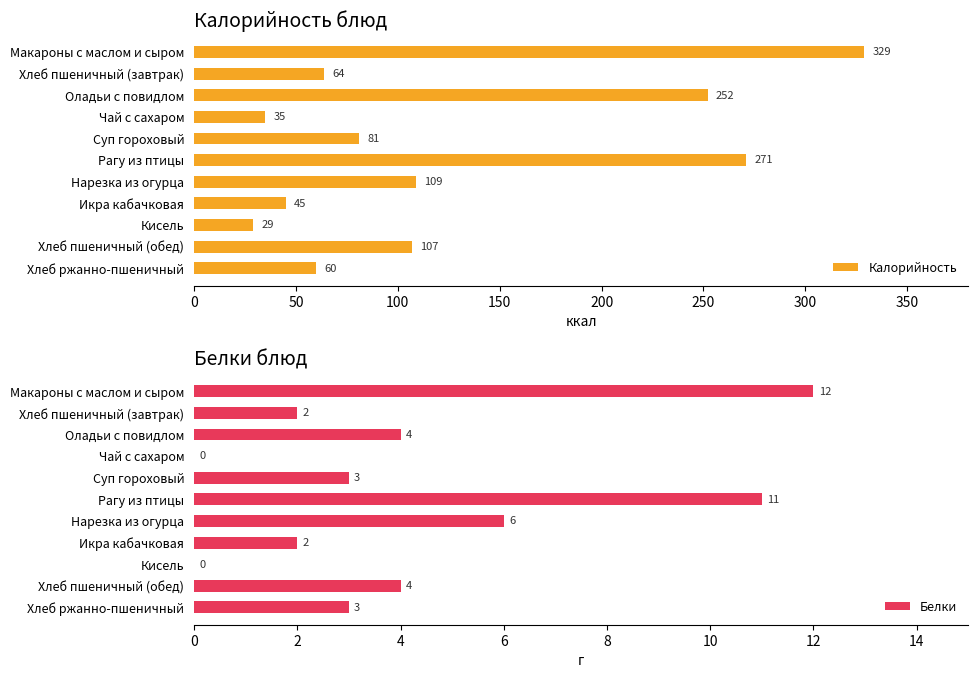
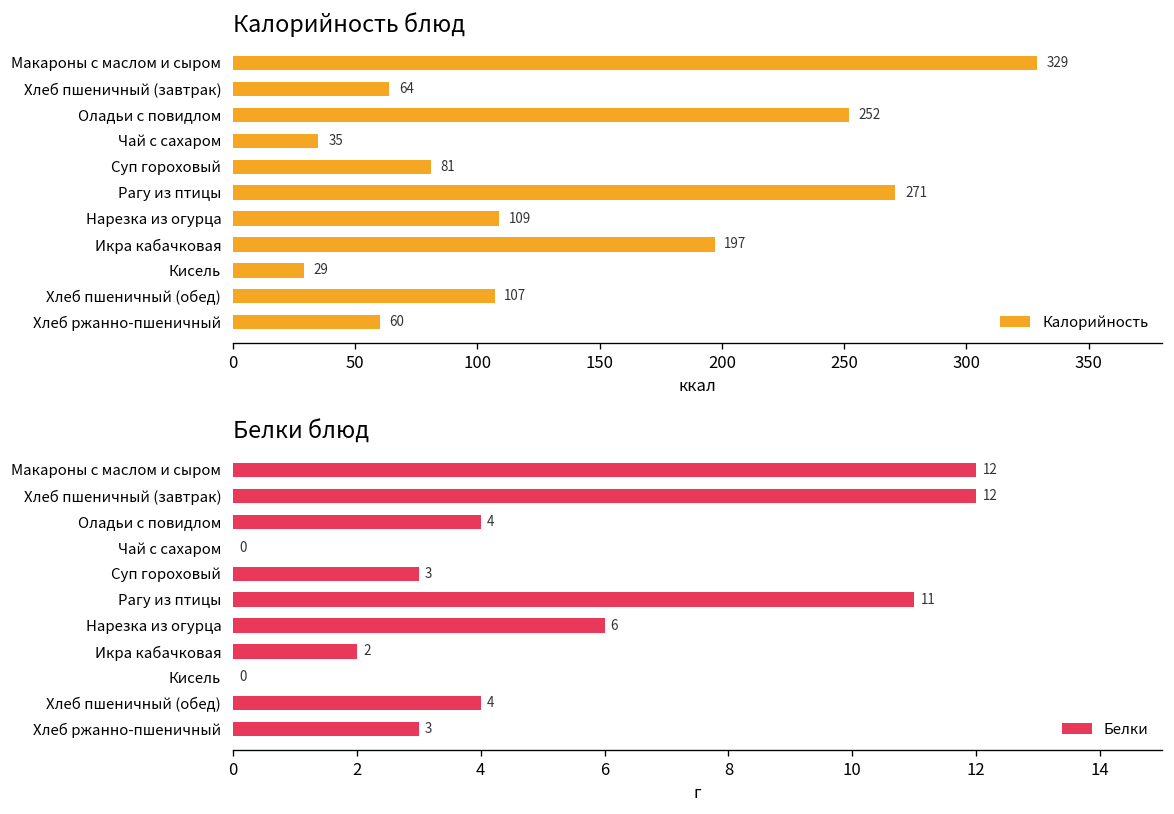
  {
    "Калорийность блюд": {
      "Макароны с маслом и сыром": 329,
      "Хлеб пшеничный (завтрак)": 64,
      "Оладьи с повидлом": 252,
      "Чай с сахаром": 35,
      "Суп гороховый": 81,
      "Рагу из птицы": 271,
      "Нарезка из огурца": 109,
-     "Икра кабачковая": 45,
+     "Икра кабачковая": 197,
      "Кисель": 29,
      "Хлеб пшеничный (обед)": 107,
      "Хлеб ржанно-пшеничный": 60
    },
    "Белки блюд": {
      "Макароны с маслом и сыром": 12,
-     "Хлеб пшеничный (завтрак)": 2,
+     "Хлеб пшеничный (завтрак)": 12,
      "Оладьи с повидлом": 4,
      "Чай с сахаром": 0,
      "Суп гороховый": 3,
      "Рагу из птицы": 11,
      "Нарезка из огурца": 6,
      "Икра кабачковая": 2,
      "Кисель": 0,
      "Хлеб пшеничный (обед)": 4,
      "Хлеб ржанно-пшеничный": 3
    }
  }
